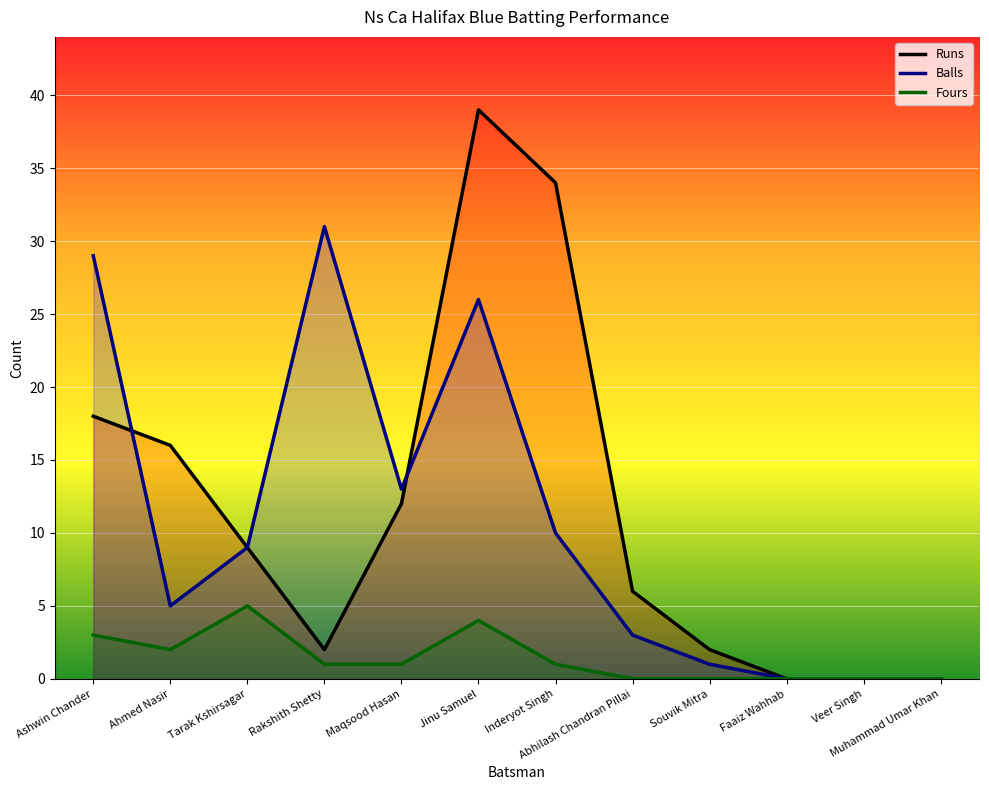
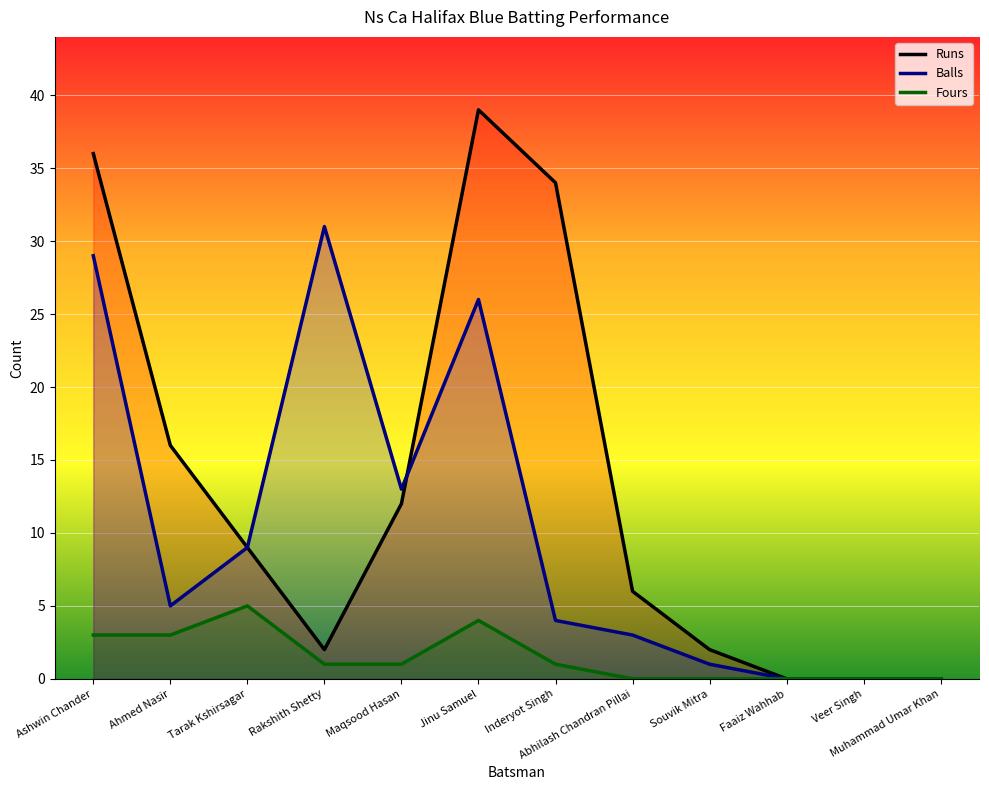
  {
    "Runs": {
-     "Ashwin Chander": 18,
+     "Ashwin Chander": 36,
      "Ahmed Nasir": 16,
      "Rakshith Shetty": 2,
      "Maqsood Hasan": 12,
      "Jinu Samuel": 39,
      "Inderyot Singh": 34,
      "Abhilash Chandran Pillai": 6,
      "Souvik Mitra": 2
    },
    "Balls": {
      "Ashwin Chander": 29,
      "Ahmed Nasir": 5,
      "Rakshith Shetty": 31,
      "Maqsood Hasan": 13,
      "Jinu Samuel": 26,
-     "Inderyot Singh": 10,
+     "Inderyot Singh": 4,
      "Abhilash Chandran Pillai": 3,
      "Souvik Mitra": 1
    },
    "Fours": {
      "Ashwin Chander": 3,
-     "Ahmed Nasir": 2,
+     "Ahmed Nasir": 3,
      "Tarak Kshirsagar": 5,
      "Rakshith Shetty": 1,
      "Maqsood Hasan": 1,
      "Jinu Samuel": 4,
      "Inderyot Singh": 1,
      "Abhilash Chandran Pillai": 0,
      "Souvik Mitra": 0
    }
  }
